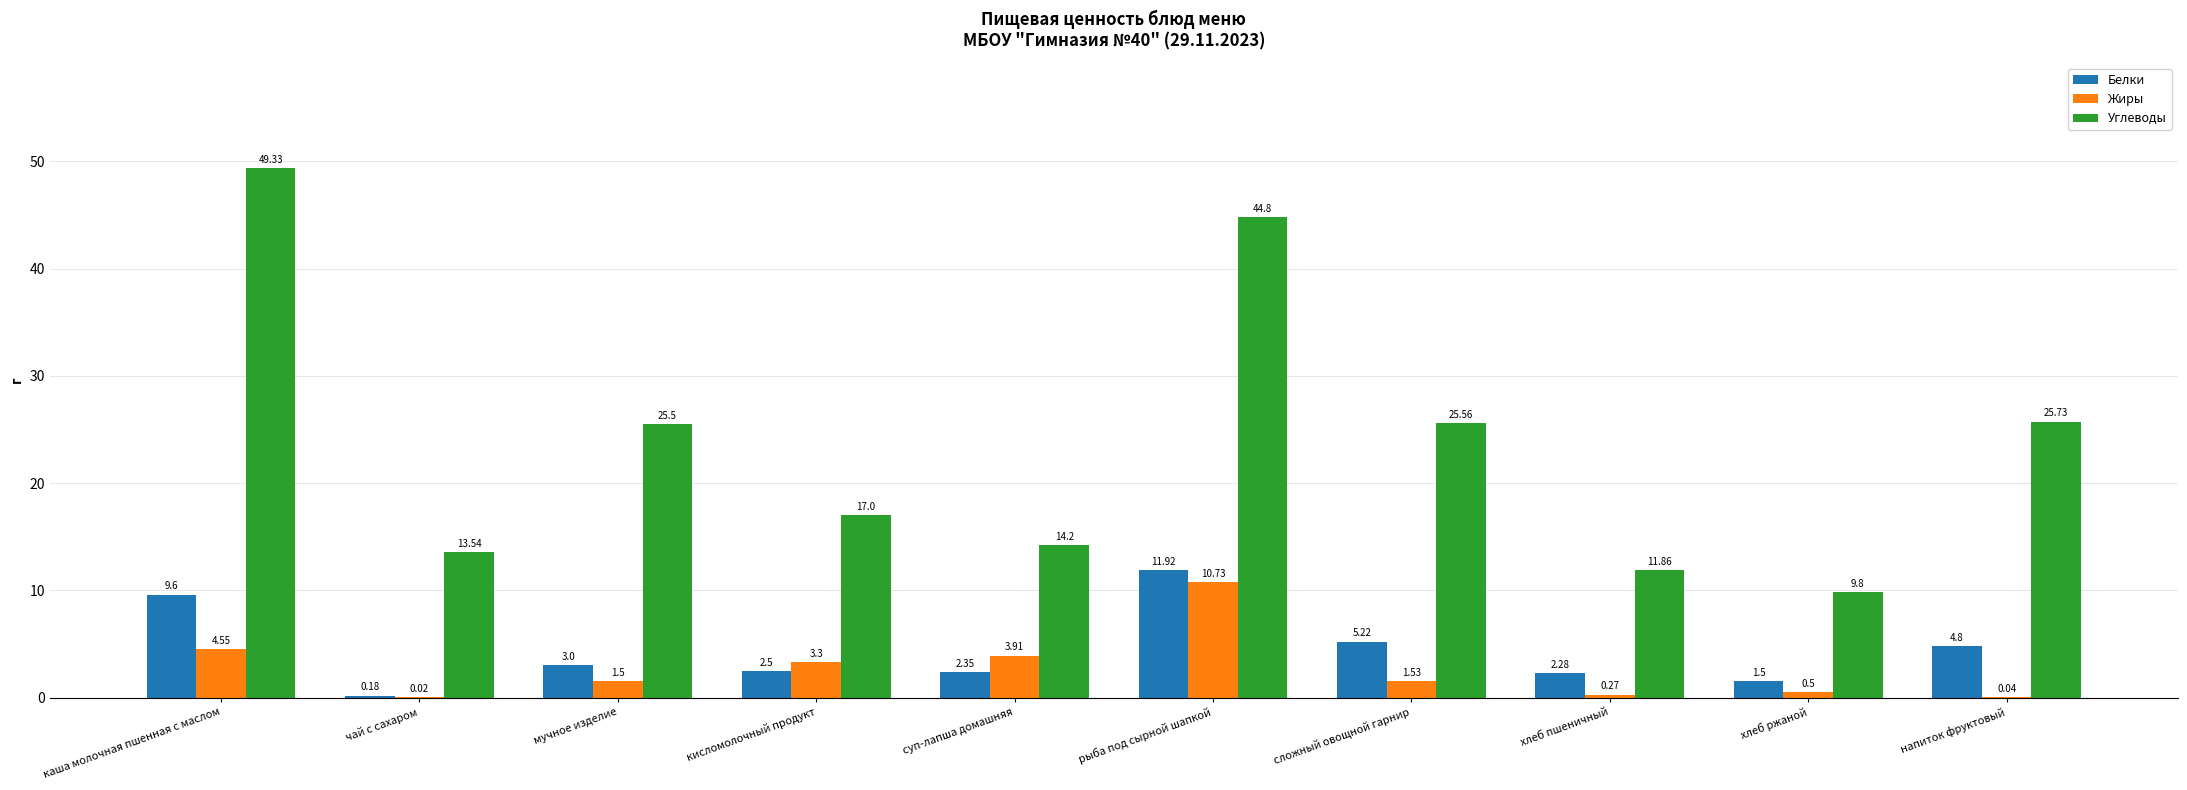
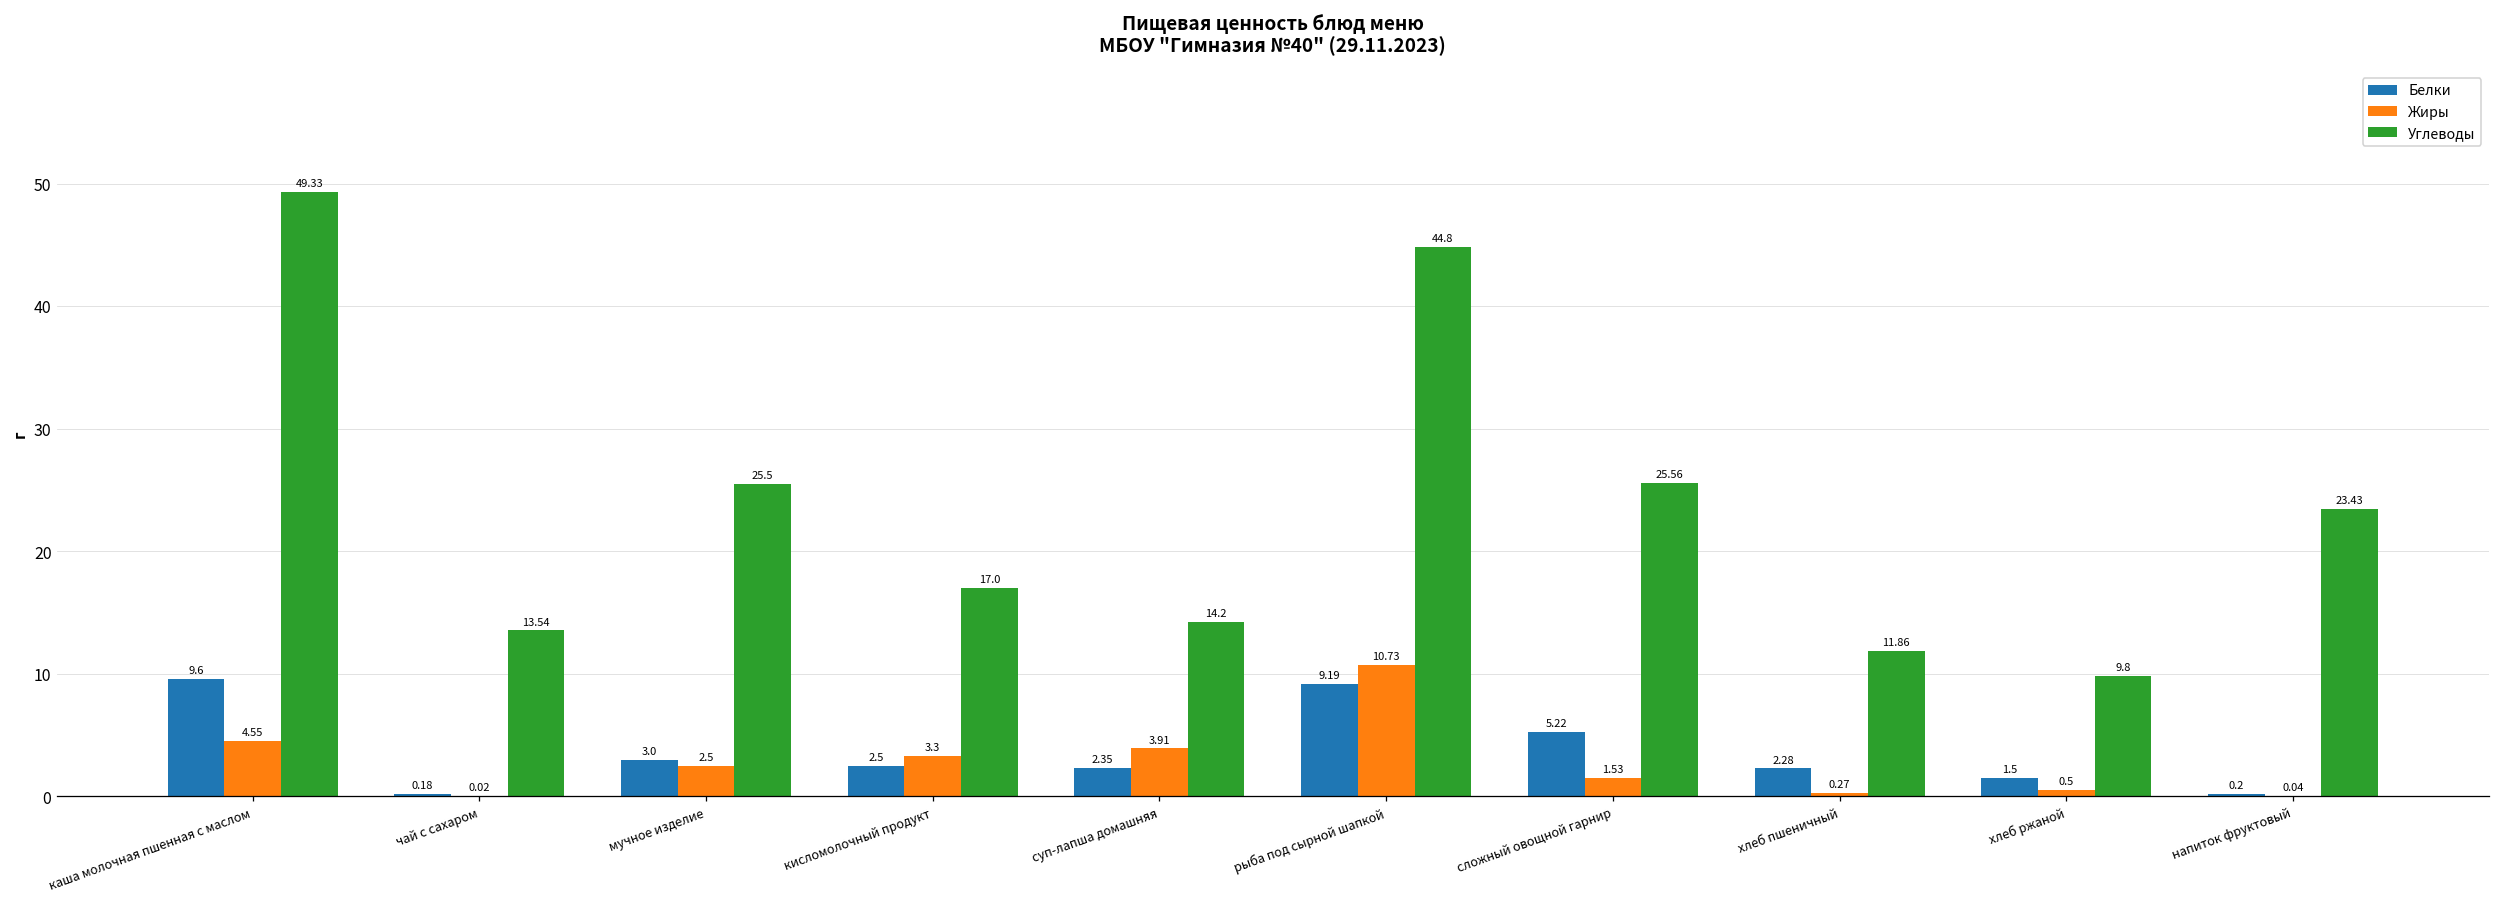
  {
    "Белки": {
      "каша молочная пшенная с маслом": 9.6,
      "чай с сахаром": 0.18,
      "мучное изделие": 3.0,
      "кисломолочный продукт": 2.5,
      "суп-лапша домашняя": 2.35,
-     "рыба под сырной шапкой": 11.92,
+     "рыба под сырной шапкой": 9.19,
      "сложный овощной гарнир": 5.22,
      "хлеб пшеничный": 2.28,
      "хлеб ржаной": 1.5,
-     "напиток фруктовый": 4.8
+     "напиток фруктовый": 0.2
    },
    "Жиры": {
      "каша молочная пшенная с маслом": 4.55,
      "чай с сахаром": 0.02,
-     "мучное изделие": 1.5,
+     "мучное изделие": 2.5,
      "кисломолочный продукт": 3.3,
      "суп-лапша домашняя": 3.91,
      "рыба под сырной шапкой": 10.73,
      "сложный овощной гарнир": 1.53,
      "хлеб пшеничный": 0.27,
      "хлеб ржаной": 0.5,
      "напиток фруктовый": 0.04
    },
    "Углеводы": {
      "каша молочная пшенная с маслом": 49.33,
      "чай с сахаром": 13.54,
      "мучное изделие": 25.5,
      "кисломолочный продукт": 17.0,
      "суп-лапша домашняя": 14.2,
      "рыба под сырной шапкой": 44.8,
      "сложный овощной гарнир": 25.56,
      "хлеб пшеничный": 11.86,
      "хлеб ржаной": 9.8,
-     "напиток фруктовый": 25.73
+     "напиток фруктовый": 23.43
    }
  }
